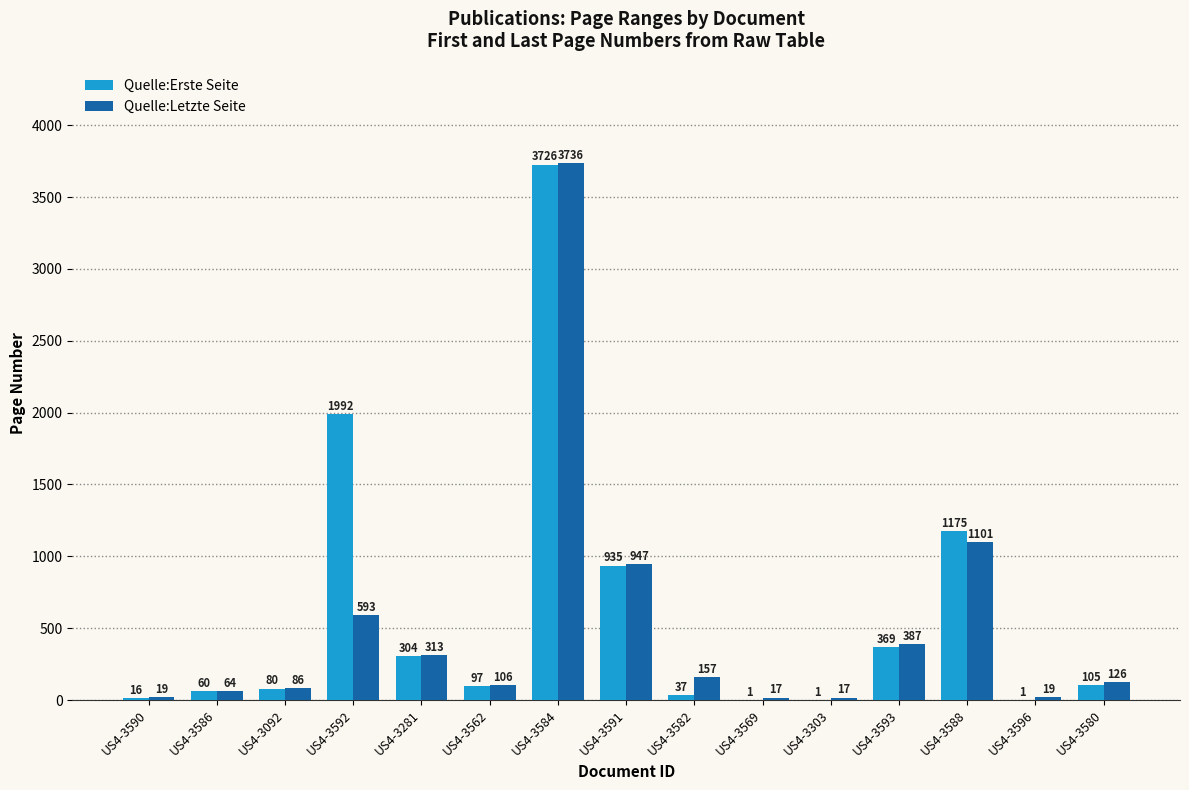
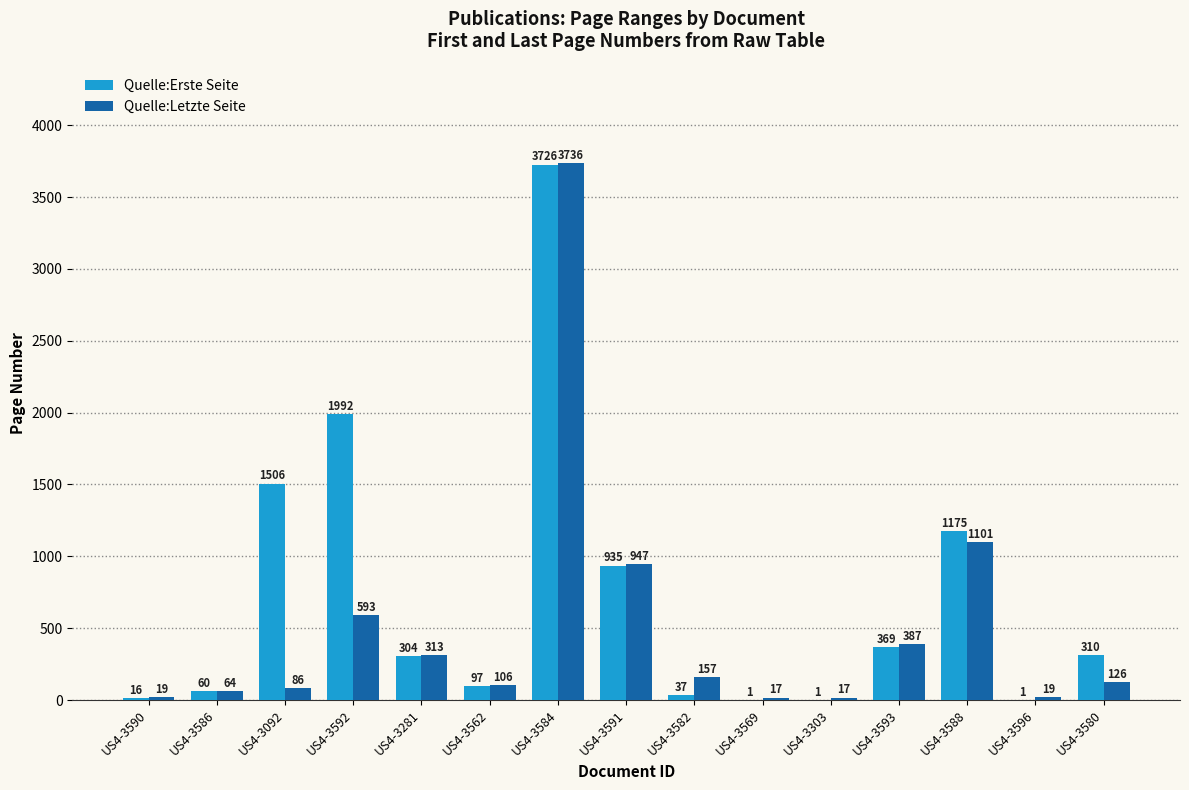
  {
    "Quelle:Erste Seite": {
      "US4-3590": 16,
      "US4-3586": 60,
-     "US4-3092": 80,
+     "US4-3092": 1506,
      "US4-3592": 1992,
      "US4-3281": 304,
      "US4-3562": 97,
      "US4-3584": 3726,
      "US4-3591": 935,
      "US4-3582": 37,
      "US4-3569": 1,
      "US4-3303": 1,
      "US4-3593": 369,
      "US4-3588": 1175,
      "US4-3596": 1,
-     "US4-3580": 105
+     "US4-3580": 310
    },
    "Quelle:Letzte Seite": {
      "US4-3590": 19,
      "US4-3586": 64,
      "US4-3092": 86,
      "US4-3592": 593,
      "US4-3281": 313,
      "US4-3562": 106,
      "US4-3584": 3736,
      "US4-3591": 947,
      "US4-3582": 157,
      "US4-3569": 17,
      "US4-3303": 17,
      "US4-3593": 387,
      "US4-3588": 1101,
      "US4-3596": 19,
      "US4-3580": 126
    }
  }
